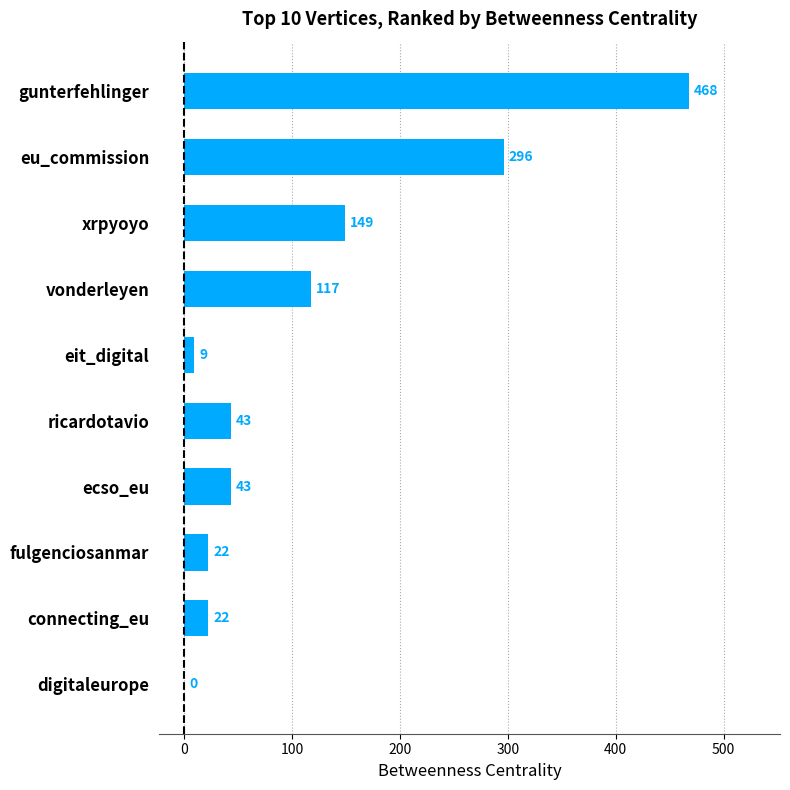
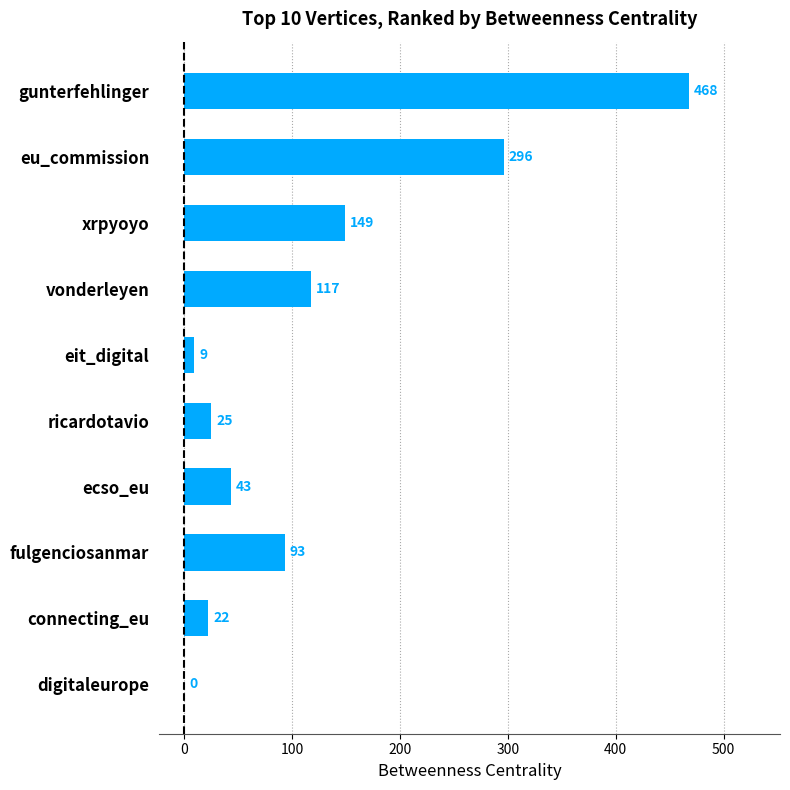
  {
    "gunterfehlinger": 468,
    "eu_commission": 296,
    "xrpyoyo": 149,
    "vonderleyen": 117,
    "eit_digital": 9,
-   "ricardotavio": 43,
+   "ricardotavio": 25,
    "ecso_eu": 43,
-   "fulgenciosanmar": 22,
+   "fulgenciosanmar": 93,
    "connecting_eu": 22,
    "digitaleurope": 0
  }
